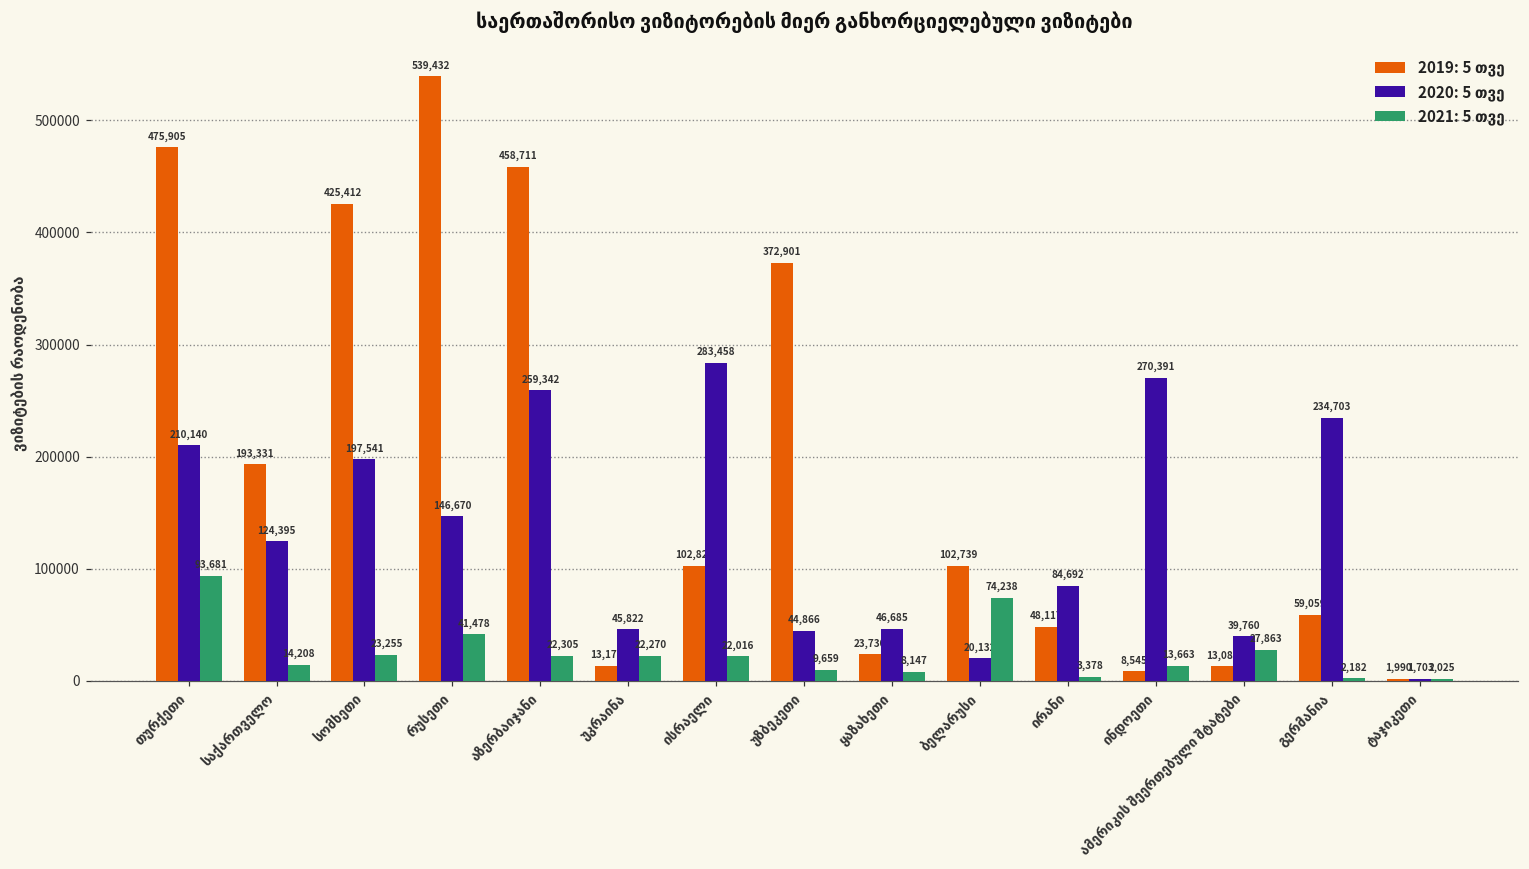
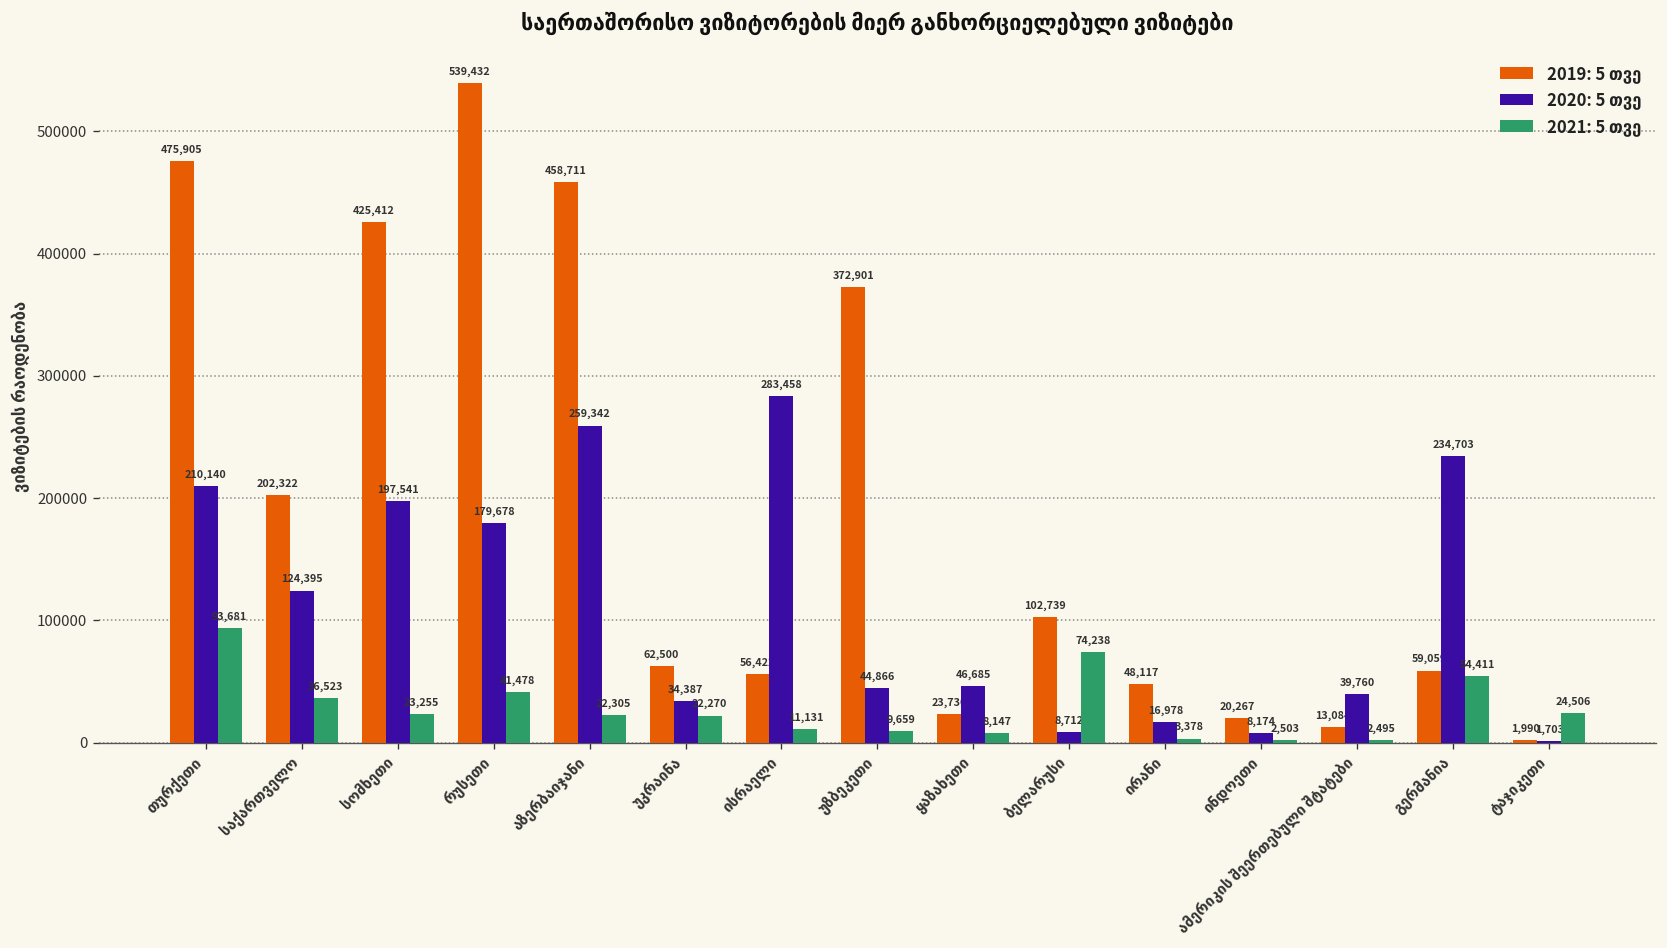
  {
    "2019: 5 თვე": {
      "თურქეთი": "475,905",
-     "საქართველო": "193,331",
+     "საქართველო": "202,322",
      "სომხეთი": "425,412",
      "რუსეთი": "539,432",
      "აზერბაიჯანი": "458,711",
-     "უკრაინა": "13,179",
-     "ისრაელი": "102,826",
+     "უკრაინა": "62,500",
+     "ისრაელი": "56,422",
      "უზბეკეთი": "372,901",
      "ყაზახეთი": "23,730",
      "ბელარუსი": "102,739",
      "ირანი": "48,117",
-     "ინდოეთი": "8,545",
+     "ინდოეთი": "20,267",
      "ამერიკის შეერთებული შტატები": "13,084",
      "გერმანია": "59,059"
    },
    "2020: 5 თვე": {
      "თურქეთი": "210,140",
      "საქართველო": "124,395",
      "სომხეთი": "197,541",
-     "რუსეთი": "146,670",
+     "რუსეთი": "179,678",
      "აზერბაიჯანი": "259,342",
-     "უკრაინა": "45,822",
+     "უკრაინა": "34,387",
      "ისრაელი": "283,458",
      "უზბეკეთი": "44,866",
      "ყაზახეთი": "46,685",
-     "ბელარუსი": "20,132",
-     "ირანი": "84,692",
-     "ინდოეთი": "270,391",
+     "ბელარუსი": "8,712",
+     "ირანი": "16,978",
+     "ინდოეთი": "8,174",
      "ამერიკის შეერთებული შტატები": "39,760",
      "გერმანია": "234,703"
    },
    "2021: 5 თვე": {
      "თურქეთი": "93,681",
-     "საქართველო": "14,208",
+     "საქართველო": "36,523",
      "სომხეთი": "23,255",
      "რუსეთი": "41,478",
      "აზერბაიჯანი": "22,305",
      "უკრაინა": "22,270",
-     "ისრაელი": "22,016",
+     "ისრაელი": "11,131",
      "უზბეკეთი": "9,659",
      "ყაზახეთი": "8,147",
      "ბელარუსი": "74,238",
      "ირანი": "3,378",
-     "ინდოეთი": "13,663",
-     "ამერიკის შეერთებული შტატები": "27,863",
-     "გერმანია": "2,182",
-     "ტაჯიკეთი": "2,025"
+     "ინდოეთი": "2,503",
+     "ამერიკის შეერთებული შტატები": "2,495",
+     "გერმანია": "54,411",
+     "ტაჯიკეთი": "24,506"
    }
  }
